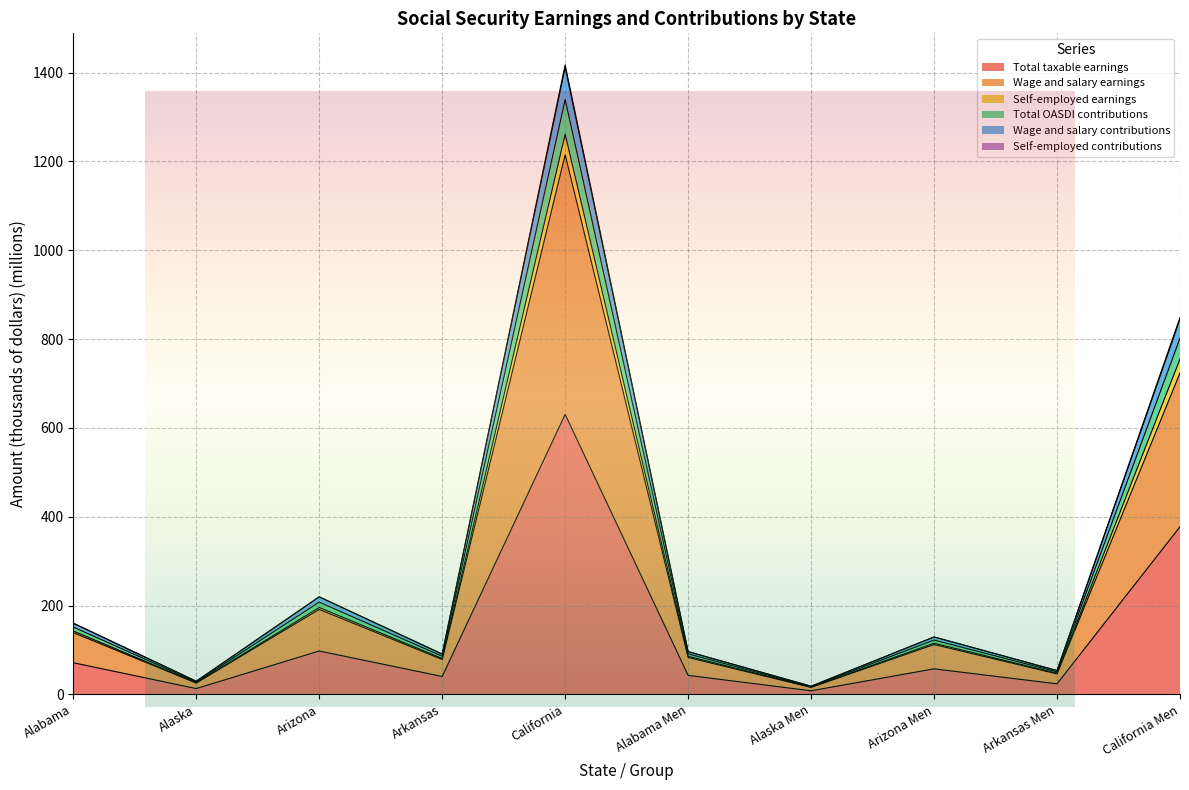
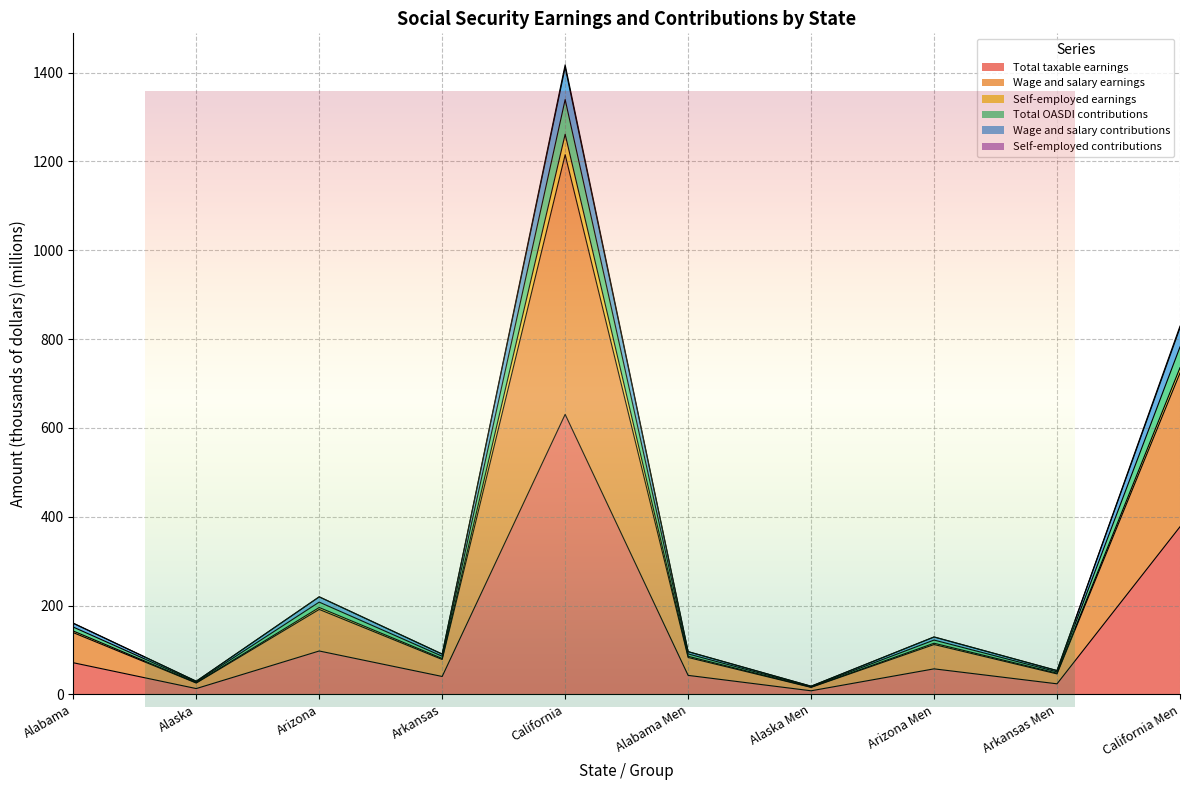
  {
    "Social Security Earnings and Contributions by State": {
      "Self-employed earnings": {
        "California": 50,
-       "California Men": 30
+       "California Men": 10
      },
      "Total OASDI contributions": {
        "Alabama": 10,
        "Arizona": 10,
        "California": 80,
        "Arizona Men": 10,
        "California Men": 50
      }
    }
  }
